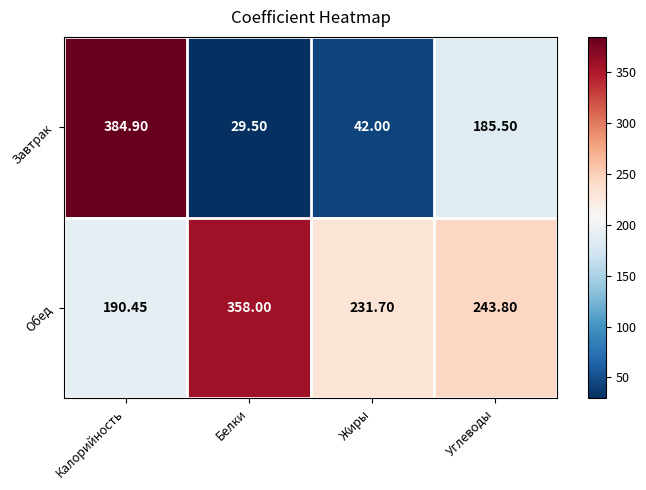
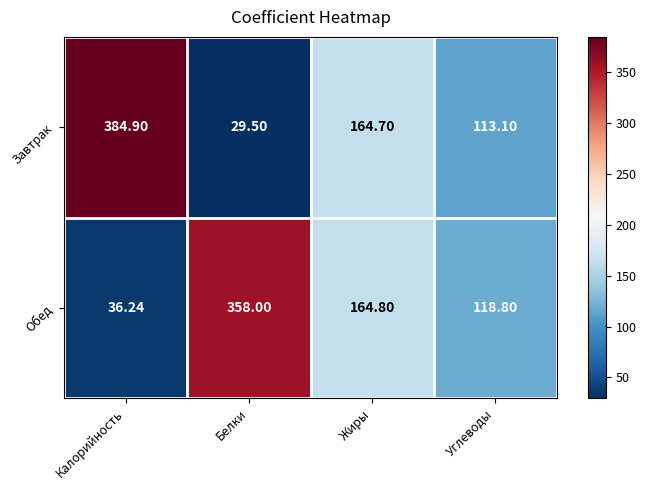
  {
    "Завтрак": {
      "Калорийность": 384.90,
      "Белки": 29.50,
-     "Жиры": 42.00,
-     "Углеводы": 185.50
+     "Жиры": 164.70,
+     "Углеводы": 113.10
    },
    "Обед": {
-     "Калорийность": 190.45,
+     "Калорийность": 36.24,
      "Белки": 358.00,
-     "Жиры": 231.70,
-     "Углеводы": 243.80
+     "Жиры": 164.80,
+     "Углеводы": 118.80
    }
  }
